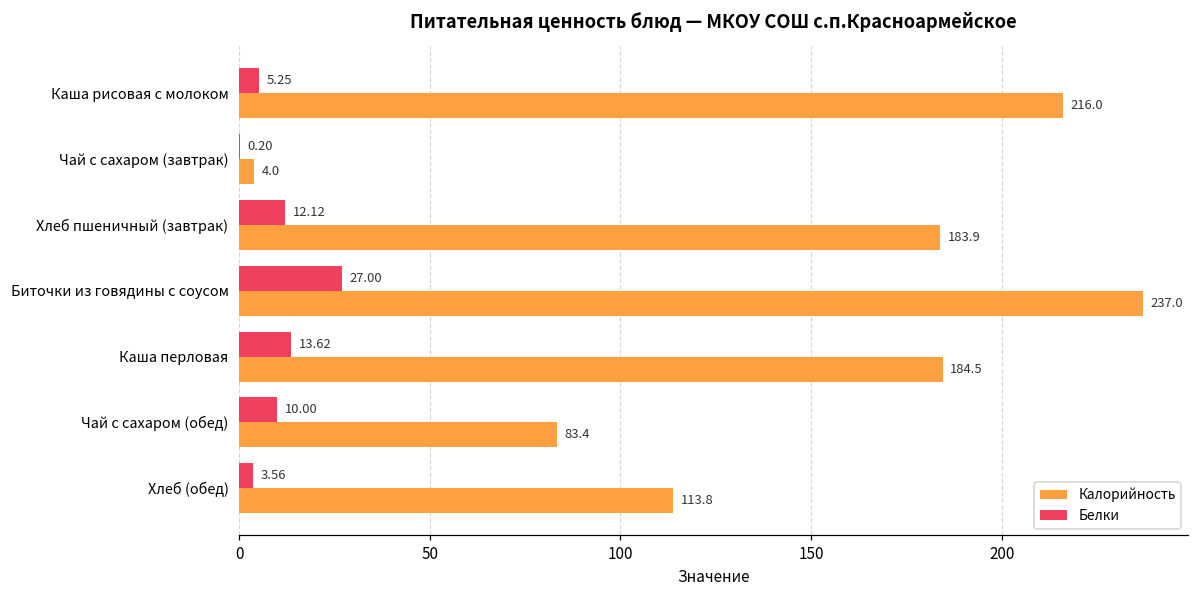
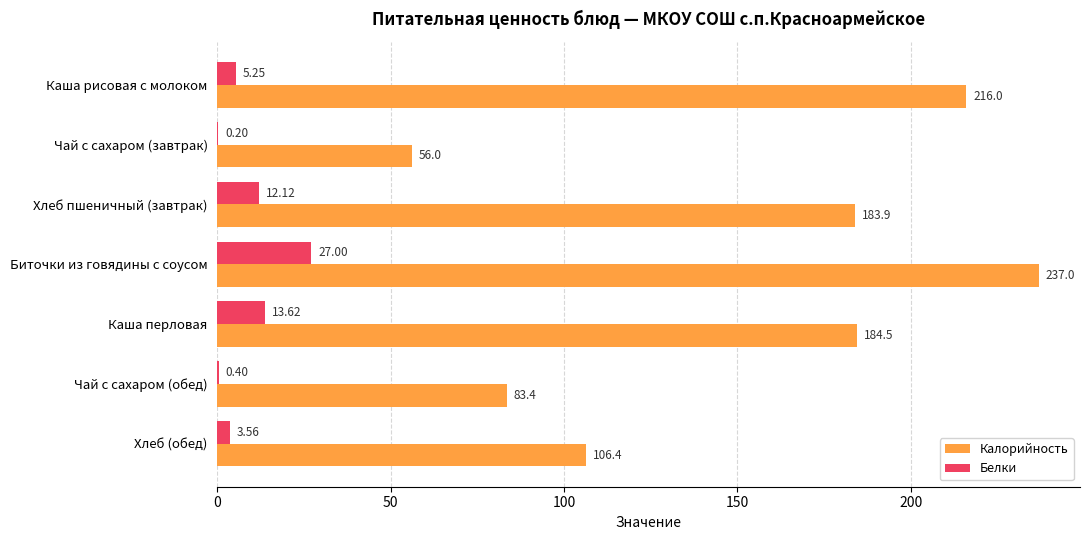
  {
    "Калорийность": {
      "Каша рисовая с молоком": 216.0,
-     "Чай с сахаром (завтрак)": 4.0,
+     "Чай с сахаром (завтрак)": 56.0,
      "Хлеб пшеничный (завтрак)": 183.9,
      "Биточки из говядины с соусом": 237.0,
      "Каша перловая": 184.5,
      "Чай с сахаром (обед)": 83.4,
-     "Хлеб (обед)": 113.8
+     "Хлеб (обед)": 106.4
    },
    "Белки": {
      "Каша рисовая с молоком": 5.25,
      "Чай с сахаром (завтрак)": 0.20,
      "Хлеб пшеничный (завтрак)": 12.12,
      "Биточки из говядины с соусом": 27.00,
      "Каша перловая": 13.62,
-     "Чай с сахаром (обед)": 10.00,
+     "Чай с сахаром (обед)": 0.40,
      "Хлеб (обед)": 3.56
    }
  }
